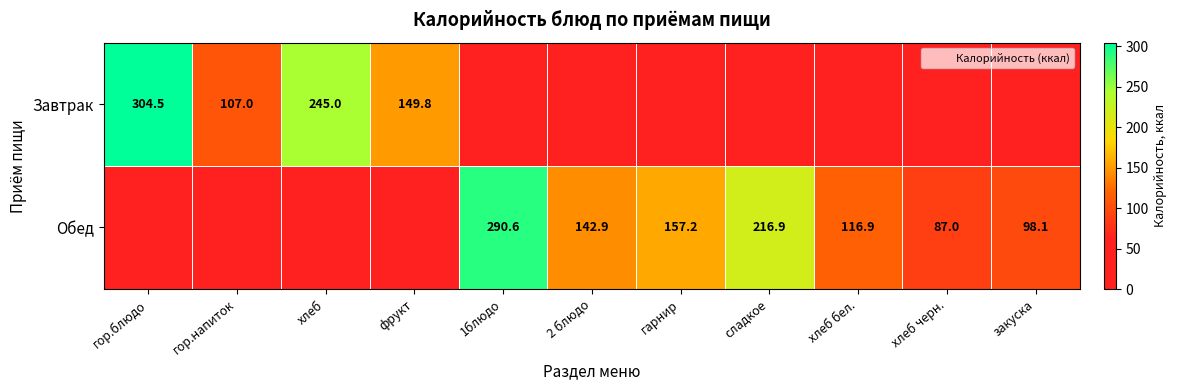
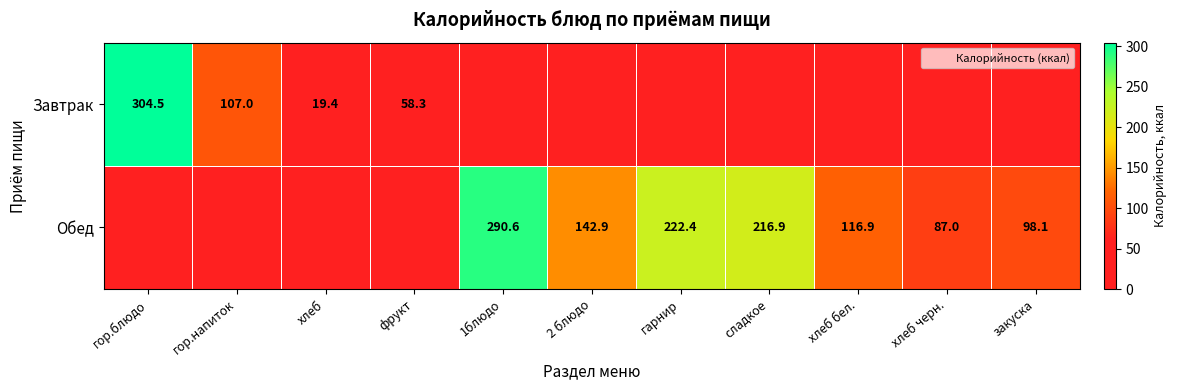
  {
    "Завтрак": {
      "гор.блюдо": 304.5,
      "гор.напиток": 107.0,
-     "хлеб": 245.0,
-     "фрукт": 149.8
+     "хлеб": 19.4,
+     "фрукт": 58.3
    },
    "Обед": {
      "1блюдо": 290.6,
      "2 блюдо": 142.9,
-     "гарнир": 157.2,
+     "гарнир": 222.4,
      "сладкое": 216.9,
      "хлеб бел.": 116.9,
      "хлеб черн.": 87.0,
      "закуска": 98.1
    }
  }
